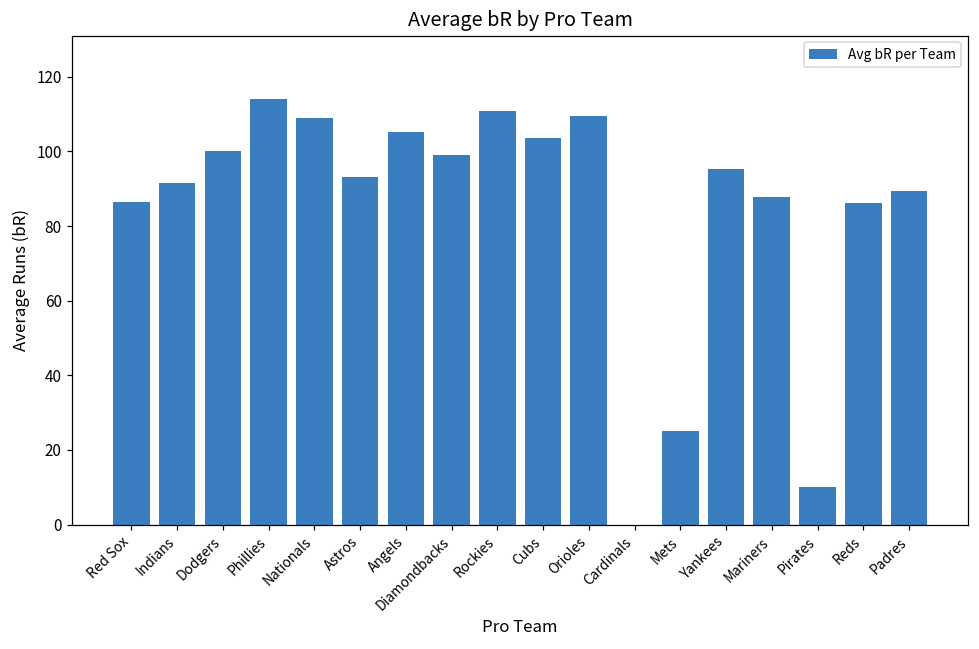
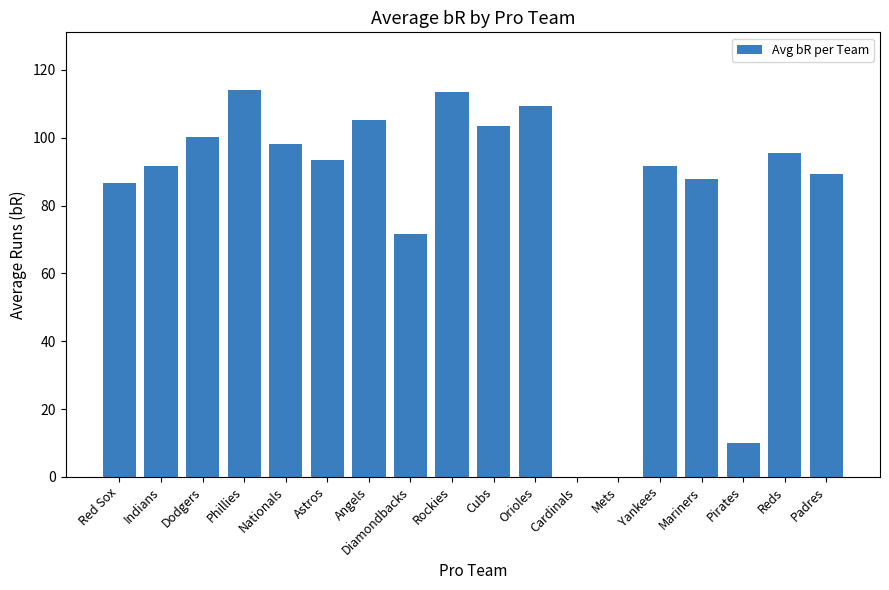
  {
    "Red Sox": 87,
    "Indians": 92,
    "Dodgers": 100,
    "Phillies": 114,
-   "Nationals": 109,
+   "Nationals": 98,
    "Astros": 93,
    "Angels": 105,
-   "Diamondbacks": 99,
-   "Rockies": 111,
+   "Diamondbacks": 71,
+   "Rockies": 113,
    "Cubs": 104,
    "Orioles": 109,
    "Cardinals": 0,
-   "Mets": 25,
-   "Yankees": 95,
+   "Mets": 0,
+   "Yankees": 92,
    "Mariners": 88,
    "Pirates": 10,
-   "Reds": 86,
+   "Reds": 96,
    "Padres": 89
  }
